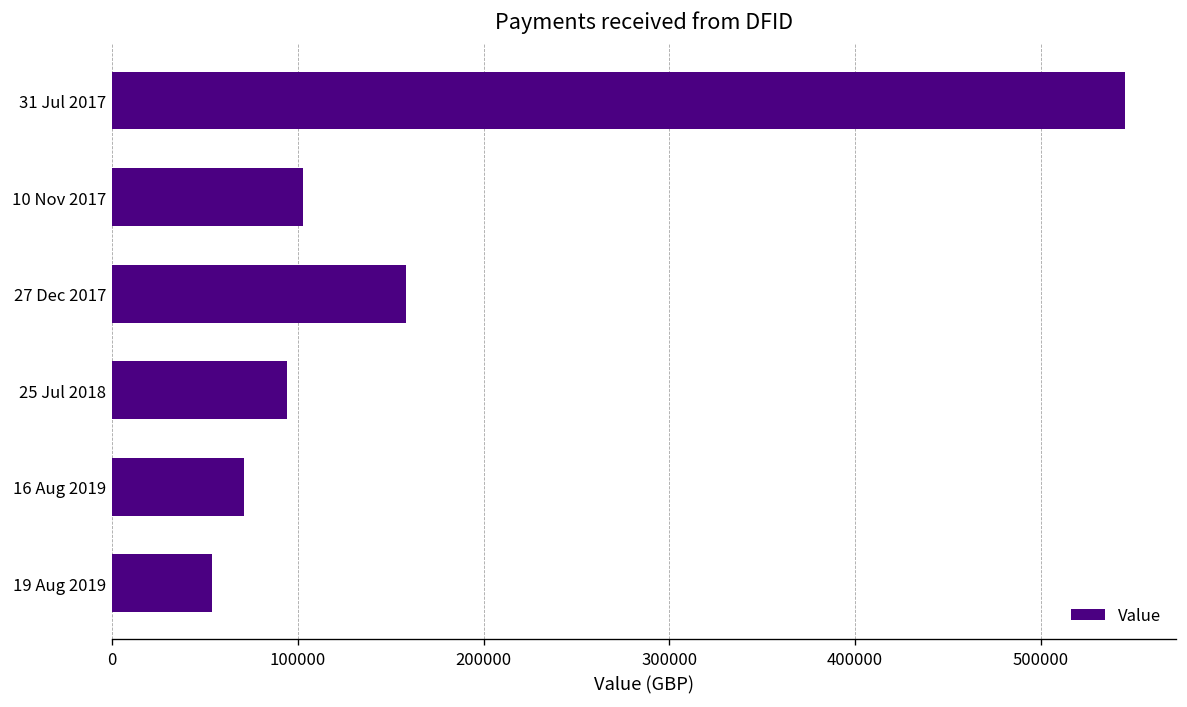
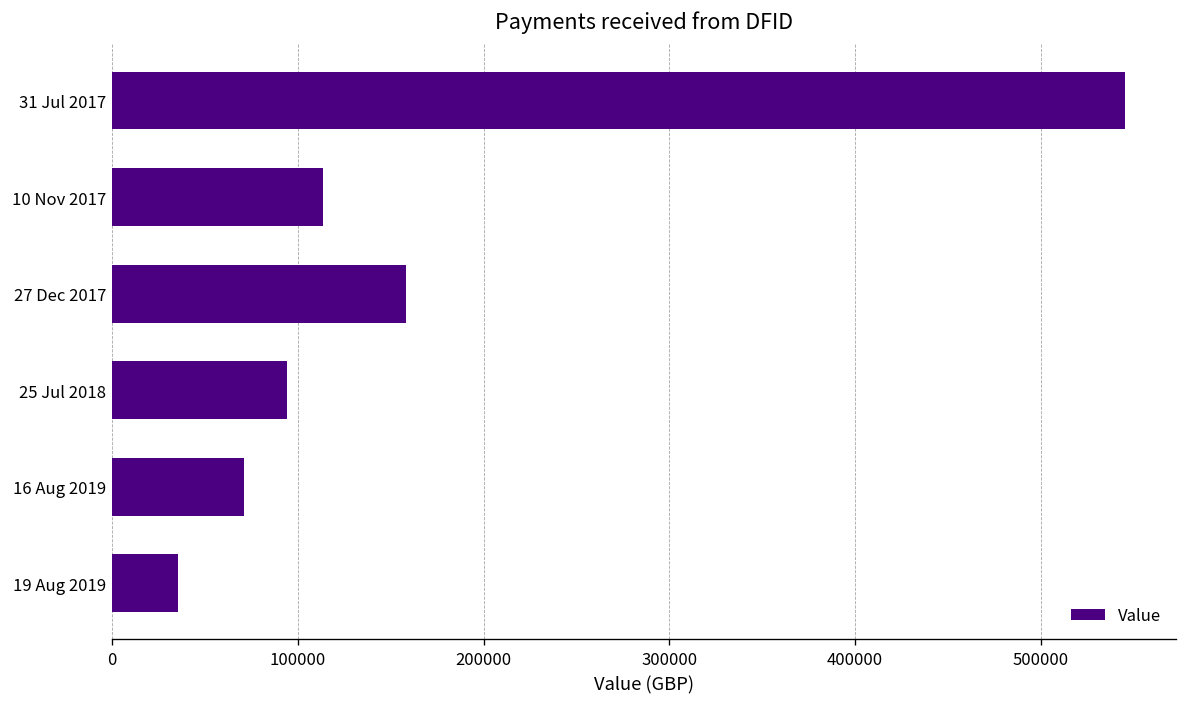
  {
    "31 Jul 2017": 546000,
-   "10 Nov 2017": 103000,
+   "10 Nov 2017": 114000,
    "27 Dec 2017": 158000,
    "25 Jul 2018": 94000,
    "16 Aug 2019": 71000,
-   "19 Aug 2019": 54000
+   "19 Aug 2019": 36000
  }
